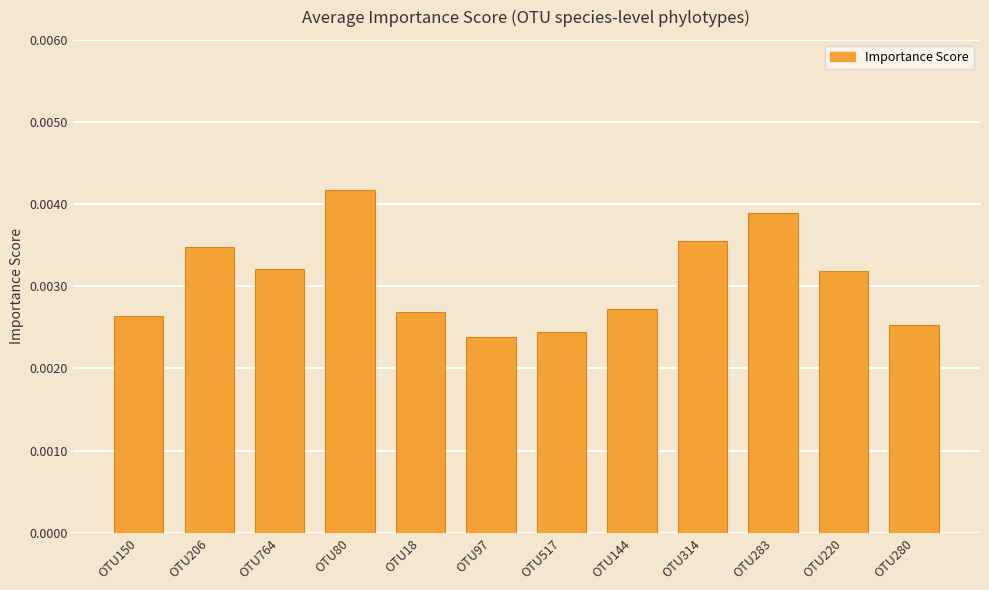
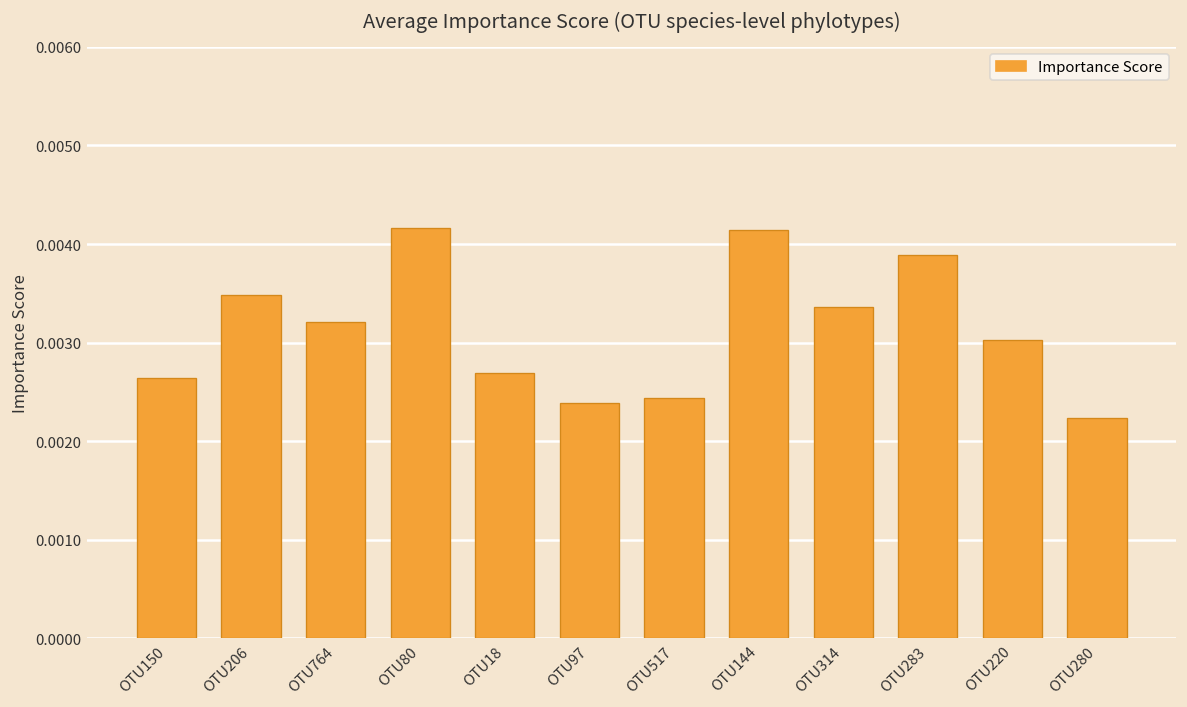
  {
    "OTU150": 0.0026,
    "OTU206": 0.0035,
    "OTU764": 0.0032,
    "OTU80": 0.0042,
    "OTU18": 0.0027,
    "OTU97": 0.0024,
    "OTU517": 0.0024,
-   "OTU144": 0.0027,
-   "OTU314": 0.0035,
+   "OTU144": 0.0041,
+   "OTU314": 0.0034,
    "OTU283": 0.0039,
-   "OTU220": 0.0032,
-   "OTU280": 0.0025
+   "OTU220": 0.0030,
+   "OTU280": 0.0022
  }
